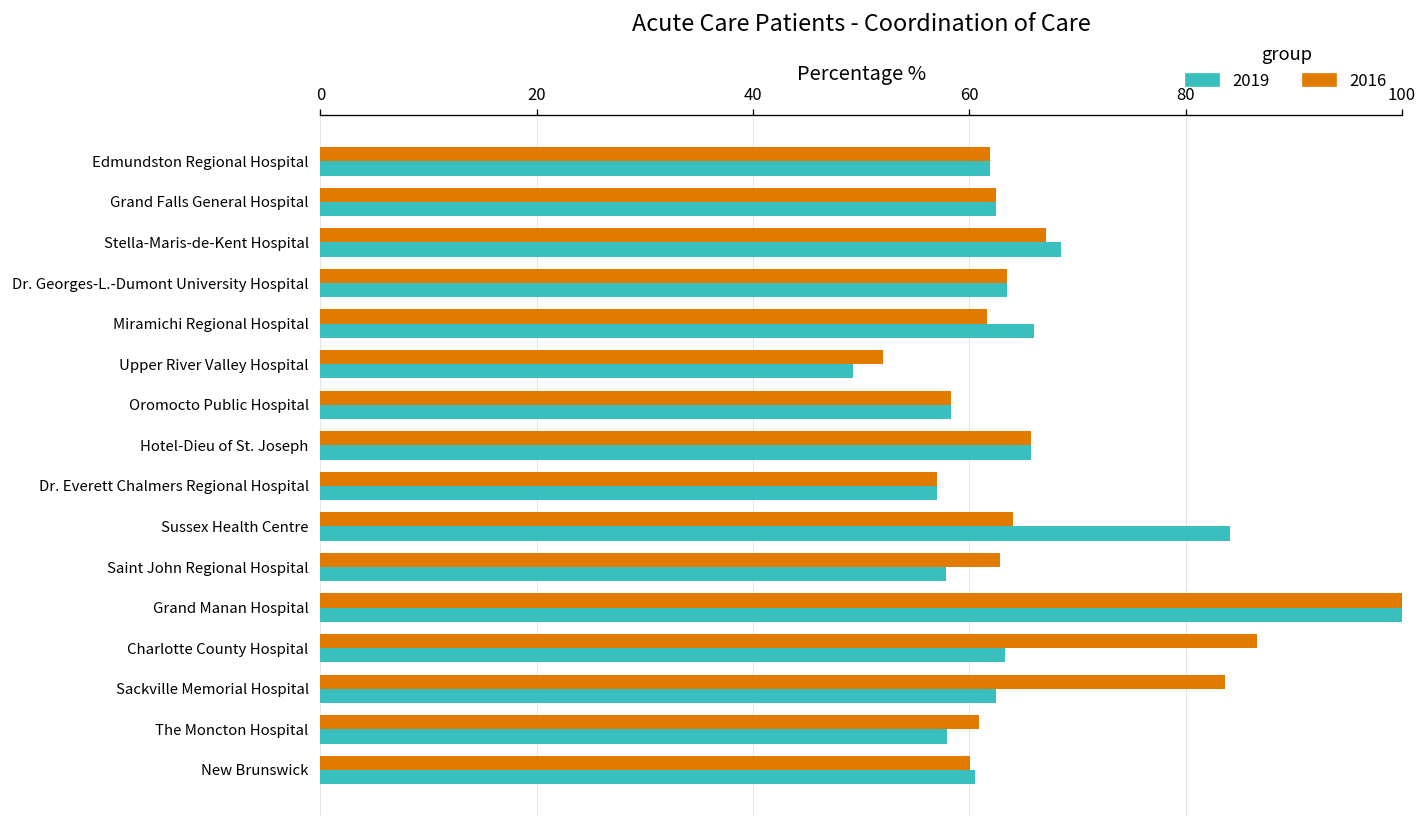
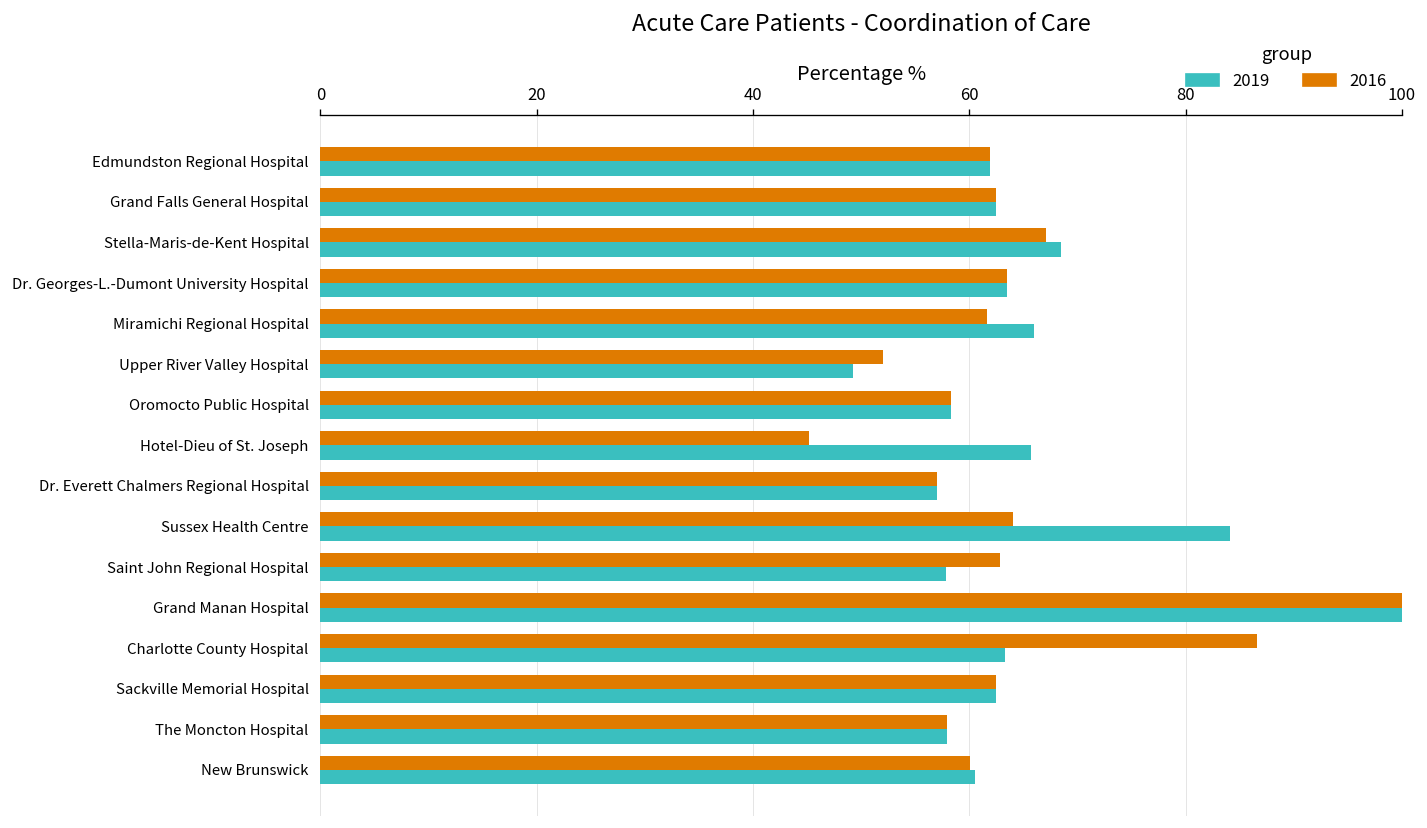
  {
    "2016": {
      "Edmundston Regional Hospital": 62,
      "Grand Falls General Hospital": 63,
      "Stella-Maris-de-Kent Hospital": 67,
      "Dr. Georges-L.-Dumont University Hospital": 63,
      "Miramichi Regional Hospital": 62,
      "Upper River Valley Hospital": 52,
      "Oromocto Public Hospital": 58,
-     "Hotel-Dieu of St. Joseph": 66,
+     "Hotel-Dieu of St. Joseph": 45,
      "Dr. Everett Chalmers Regional Hospital": 57,
      "Sussex Health Centre": 64,
      "Saint John Regional Hospital": 63,
      "Grand Manan Hospital": 100,
      "Charlotte County Hospital": 87,
-     "Sackville Memorial Hospital": 84,
-     "The Moncton Hospital": 61,
+     "Sackville Memorial Hospital": 63,
+     "The Moncton Hospital": 58,
      "New Brunswick": 60
    },
    "2019": {
      "Edmundston Regional Hospital": 62,
      "Grand Falls General Hospital": 63,
      "Stella-Maris-de-Kent Hospital": 68,
      "Dr. Georges-L.-Dumont University Hospital": 63,
      "Miramichi Regional Hospital": 66,
      "Upper River Valley Hospital": 49,
      "Oromocto Public Hospital": 58,
      "Hotel-Dieu of St. Joseph": 66,
      "Dr. Everett Chalmers Regional Hospital": 57,
      "Sussex Health Centre": 84,
      "Saint John Regional Hospital": 58,
      "Grand Manan Hospital": 100,
      "Charlotte County Hospital": 63,
      "Sackville Memorial Hospital": 63,
      "The Moncton Hospital": 58,
      "New Brunswick": 61
    }
  }
